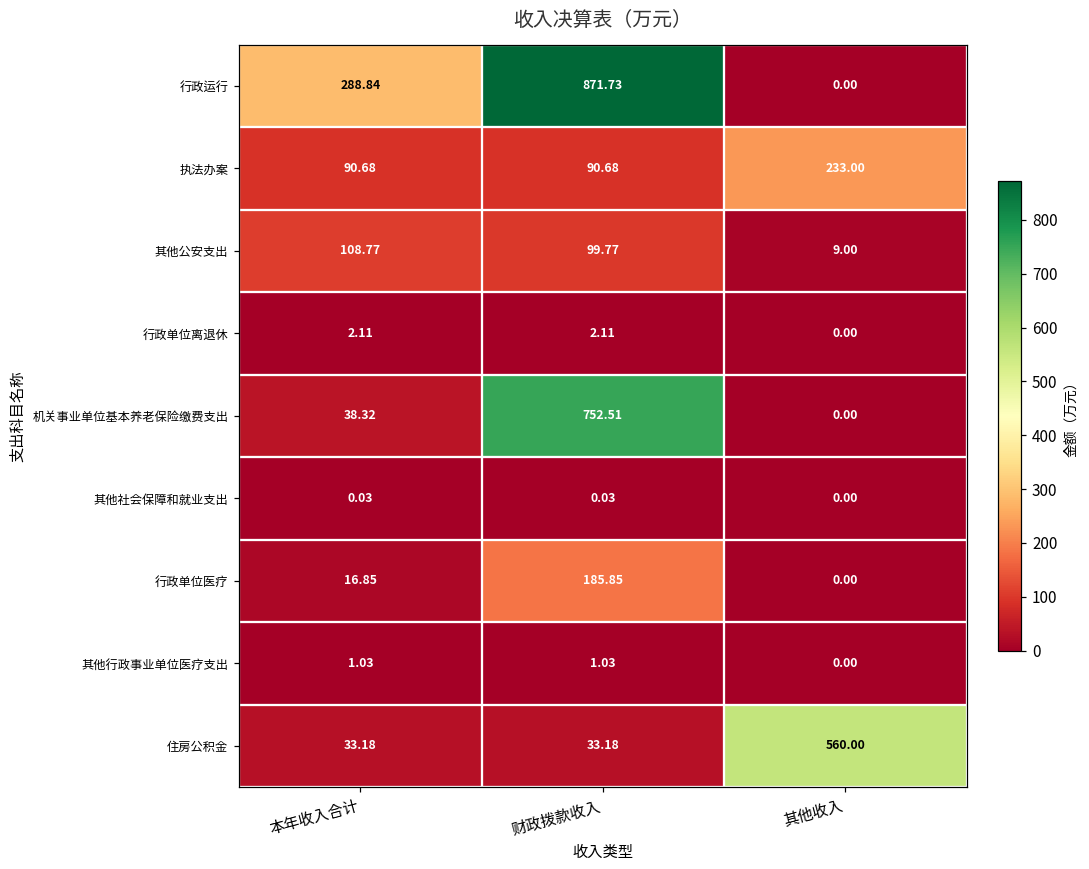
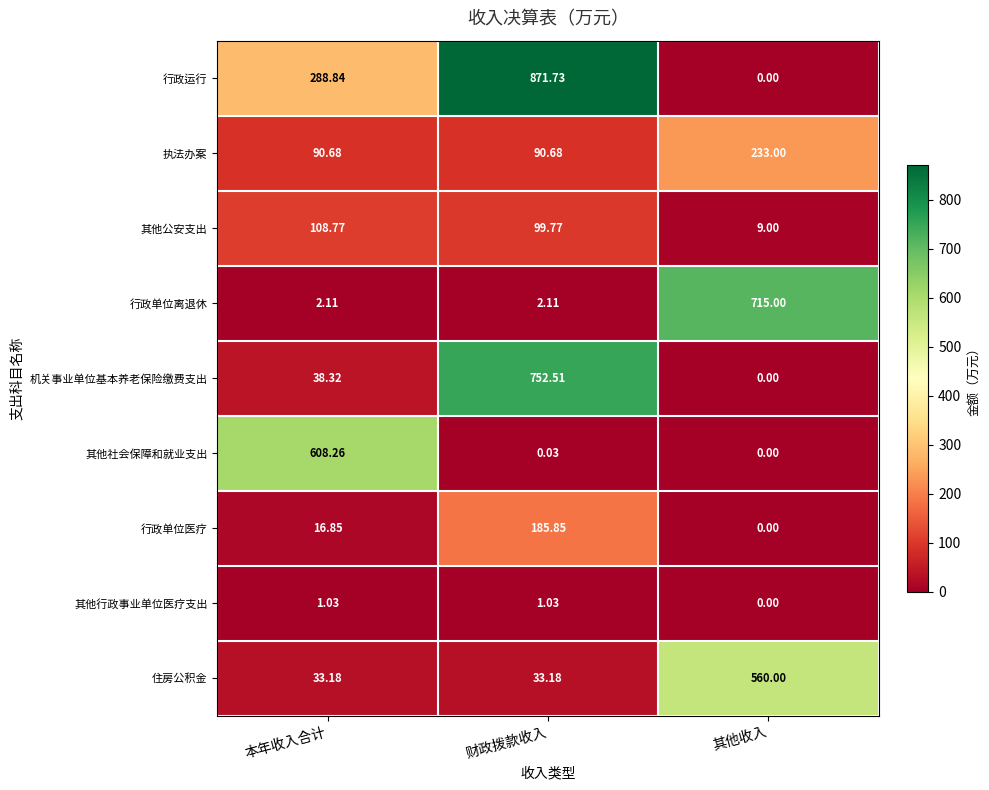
  {
    "行政运行": {
      "本年收入合计": 288.84,
      "财政拨款收入": 871.73,
      "其他收入": 0.00
    },
    "执法办案": {
      "本年收入合计": 90.68,
      "财政拨款收入": 90.68,
      "其他收入": 233.00
    },
    "其他公安支出": {
      "本年收入合计": 108.77,
      "财政拨款收入": 99.77,
      "其他收入": 9.00
    },
    "行政单位离退休": {
      "本年收入合计": 2.11,
      "财政拨款收入": 2.11,
-     "其他收入": 0.00
+     "其他收入": 715.00
    },
    "机关事业单位基本养老保险缴费支出": {
      "本年收入合计": 38.32,
      "财政拨款收入": 752.51,
      "其他收入": 0.00
    },
    "其他社会保障和就业支出": {
-     "本年收入合计": 0.03,
+     "本年收入合计": 608.26,
      "财政拨款收入": 0.03,
      "其他收入": 0.00
    },
    "行政单位医疗": {
      "本年收入合计": 16.85,
      "财政拨款收入": 185.85,
      "其他收入": 0.00
    },
    "其他行政事业单位医疗支出": {
      "本年收入合计": 1.03,
      "财政拨款收入": 1.03,
      "其他收入": 0.00
    },
    "住房公积金": {
      "本年收入合计": 33.18,
      "财政拨款收入": 33.18,
      "其他收入": 560.00
    }
  }
